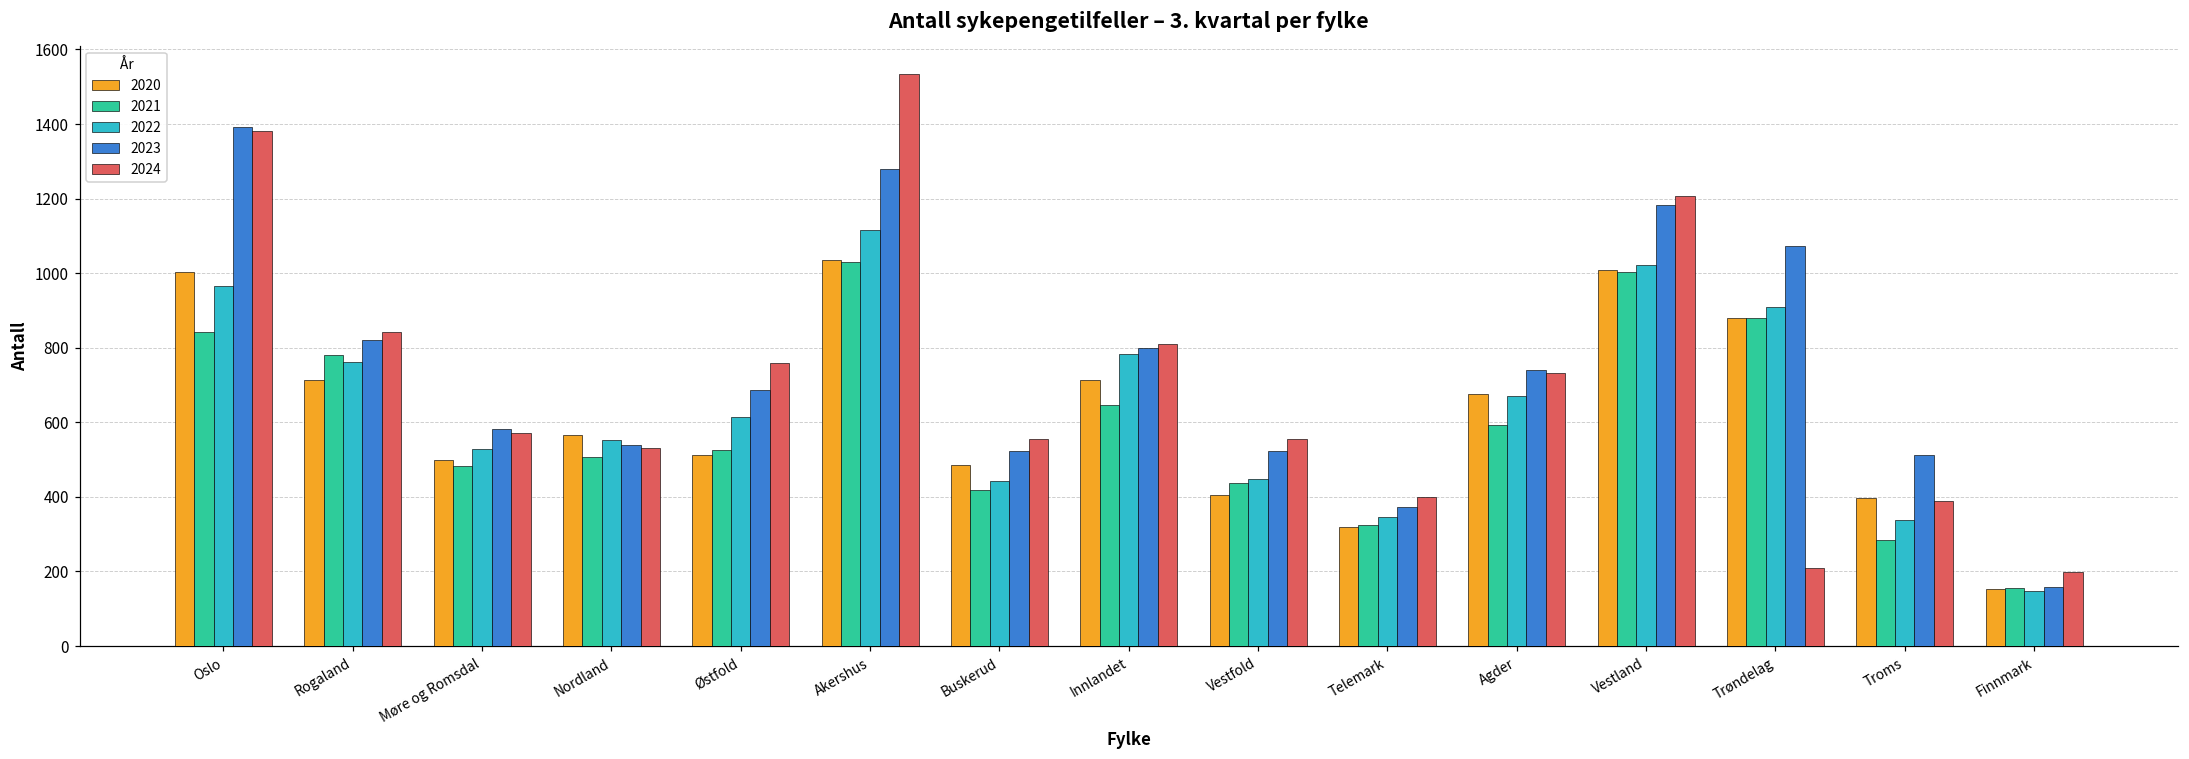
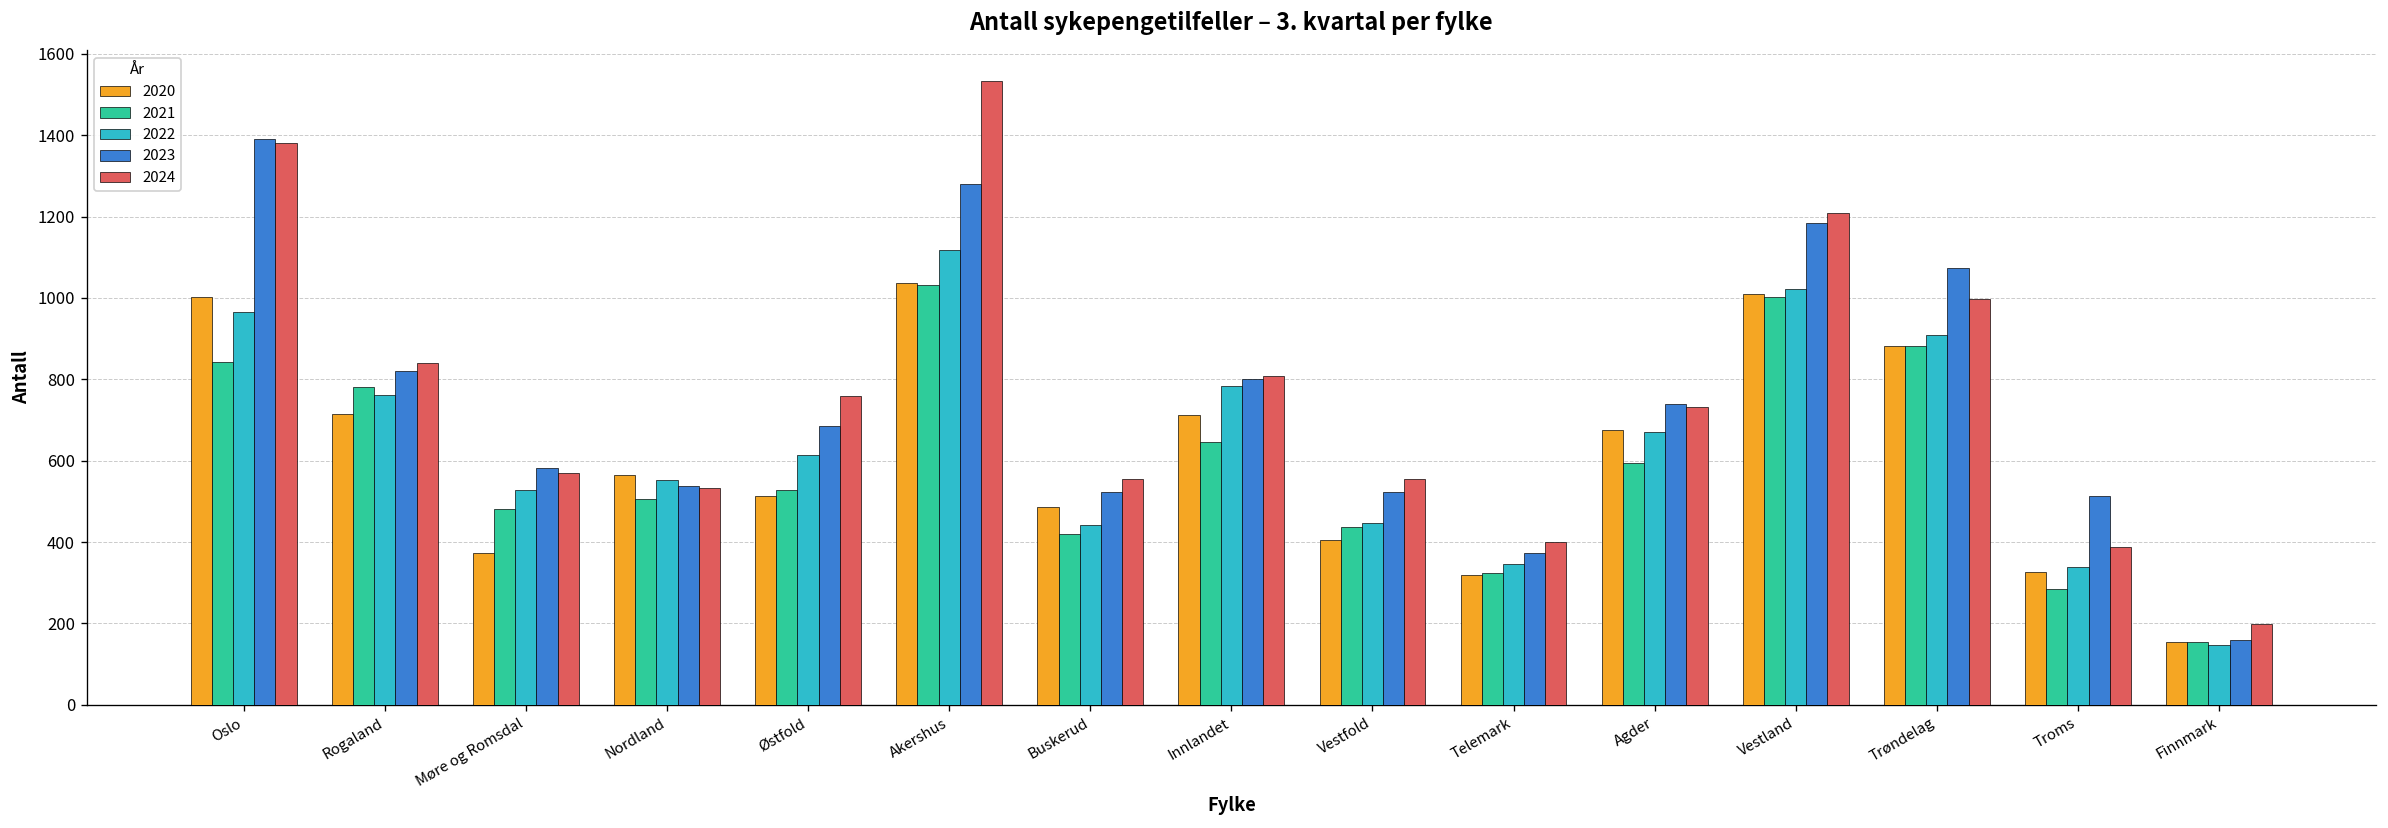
  {
    "2020": {
      "Oslo": 1000,
      "Rogaland": 710,
-     "Møre og Romsdal": 500,
+     "Møre og Romsdal": 370,
      "Nordland": 570,
      "Østfold": 510,
      "Akershus": 1040,
      "Buskerud": 490,
      "Innlandet": 710,
      "Vestfold": 410,
      "Telemark": 320,
      "Agder": 680,
      "Vestland": 1010,
      "Trøndelag": 880,
-     "Troms": 400,
+     "Troms": 330,
      "Finnmark": 150
    },
    "2023": {
      "Oslo": 1390,
      "Rogaland": 820,
      "Møre og Romsdal": 580,
      "Nordland": 540,
      "Østfold": 690,
      "Akershus": 1280,
      "Buskerud": 520,
      "Innlandet": 800,
      "Vestfold": 520,
      "Telemark": 370,
      "Agder": 740,
      "Vestland": 1180,
      "Trøndelag": 1070,
      "Troms": 510,
      "Finnmark": 160
    },
    "2024": {
      "Oslo": 1380,
      "Rogaland": 840,
      "Møre og Romsdal": 570,
      "Nordland": 530,
      "Østfold": 760,
      "Akershus": 1530,
      "Buskerud": 560,
      "Innlandet": 810,
      "Vestfold": 550,
      "Telemark": 400,
      "Agder": 730,
      "Vestland": 1210,
-     "Trøndelag": 210,
+     "Trøndelag": 1000,
      "Troms": 390,
      "Finnmark": 200
    }
  }
